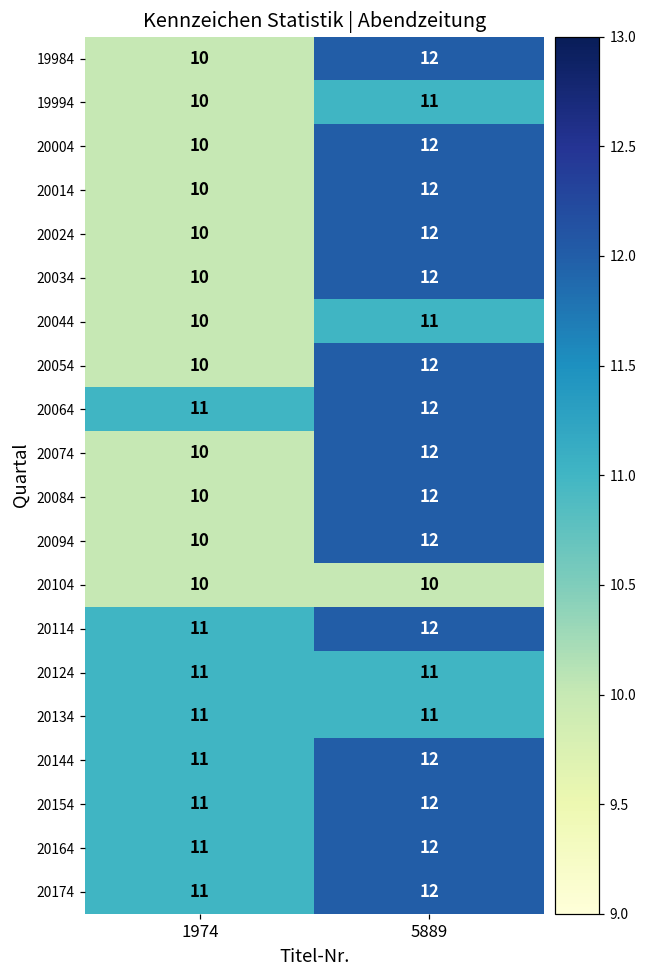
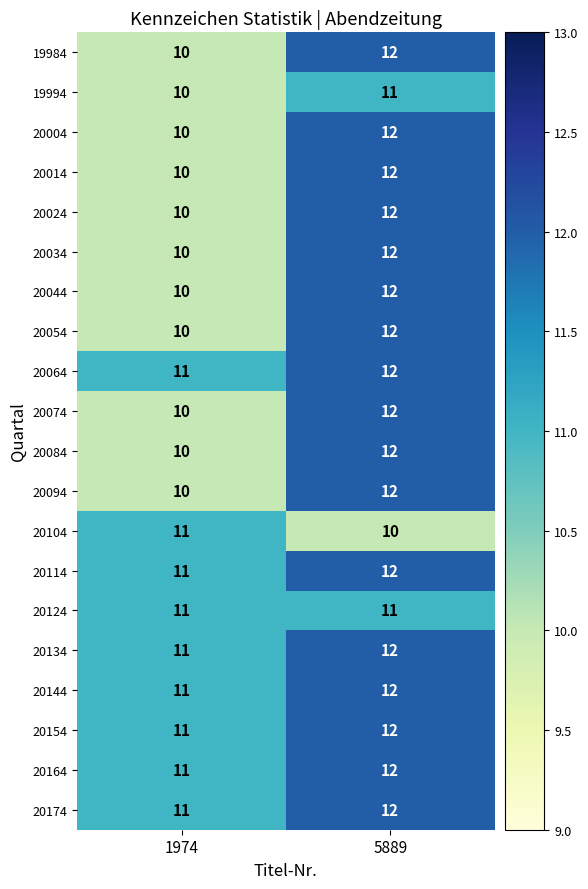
  {
    "19984": {
      "1974": 10,
      "5889": 12
    },
    "19994": {
      "1974": 10,
      "5889": 11
    },
    "20004": {
      "1974": 10,
      "5889": 12
    },
    "20014": {
      "1974": 10,
      "5889": 12
    },
    "20024": {
      "1974": 10,
      "5889": 12
    },
    "20034": {
      "1974": 10,
      "5889": 12
    },
    "20044": {
      "1974": 10,
-     "5889": 11
+     "5889": 12
    },
    "20054": {
      "1974": 10,
      "5889": 12
    },
    "20064": {
      "1974": 11,
      "5889": 12
    },
    "20074": {
      "1974": 10,
      "5889": 12
    },
    "20084": {
      "1974": 10,
      "5889": 12
    },
    "20094": {
      "1974": 10,
      "5889": 12
    },
    "20104": {
-     "1974": 10,
+     "1974": 11,
      "5889": 10
    },
    "20114": {
      "1974": 11,
      "5889": 12
    },
    "20124": {
      "1974": 11,
      "5889": 11
    },
    "20134": {
      "1974": 11,
-     "5889": 11
+     "5889": 12
    },
    "20144": {
      "1974": 11,
      "5889": 12
    },
    "20154": {
      "1974": 11,
      "5889": 12
    },
    "20164": {
      "1974": 11,
      "5889": 12
    },
    "20174": {
      "1974": 11,
      "5889": 12
    }
  }
